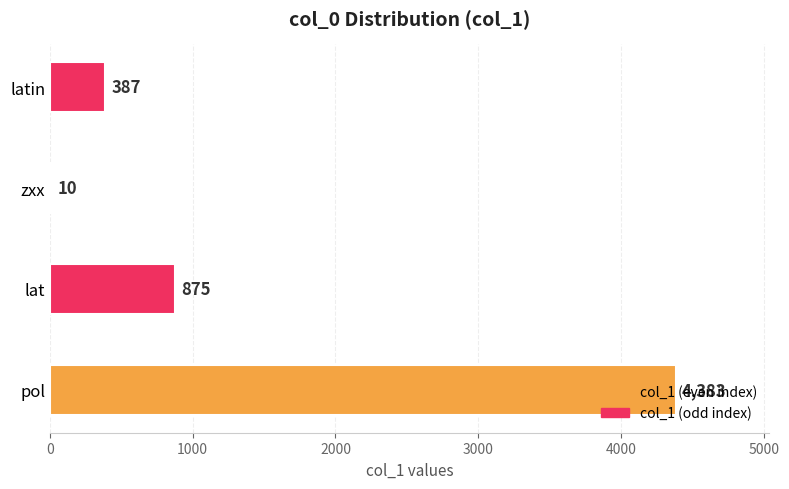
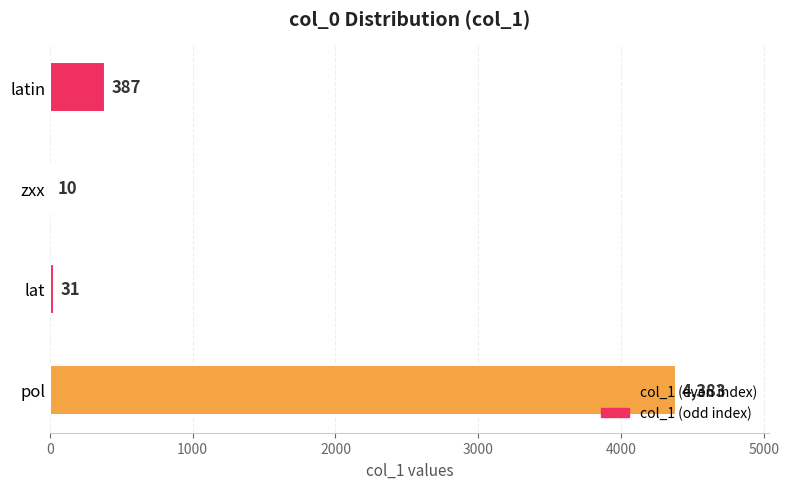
  {
    "latin": "387",
    "zxx": "10",
-   "lat": "875",
+   "lat": "31",
    "pol": "4,383"
  }
